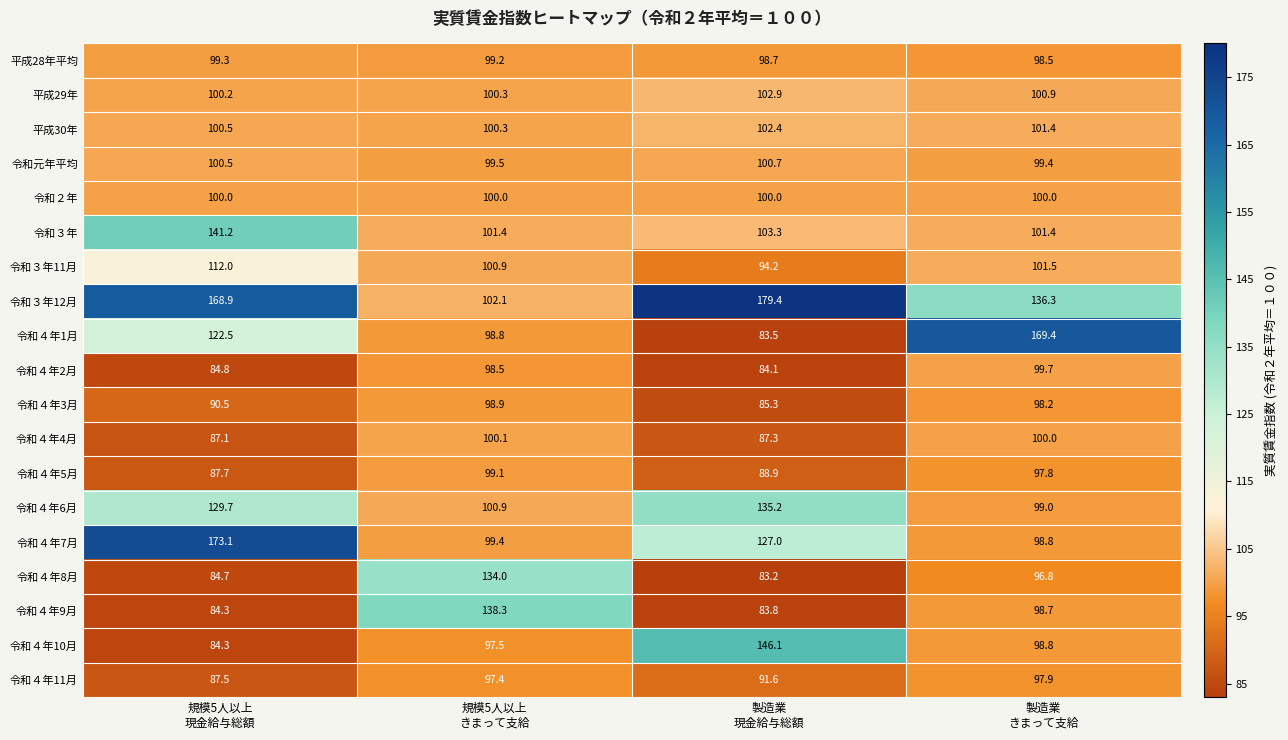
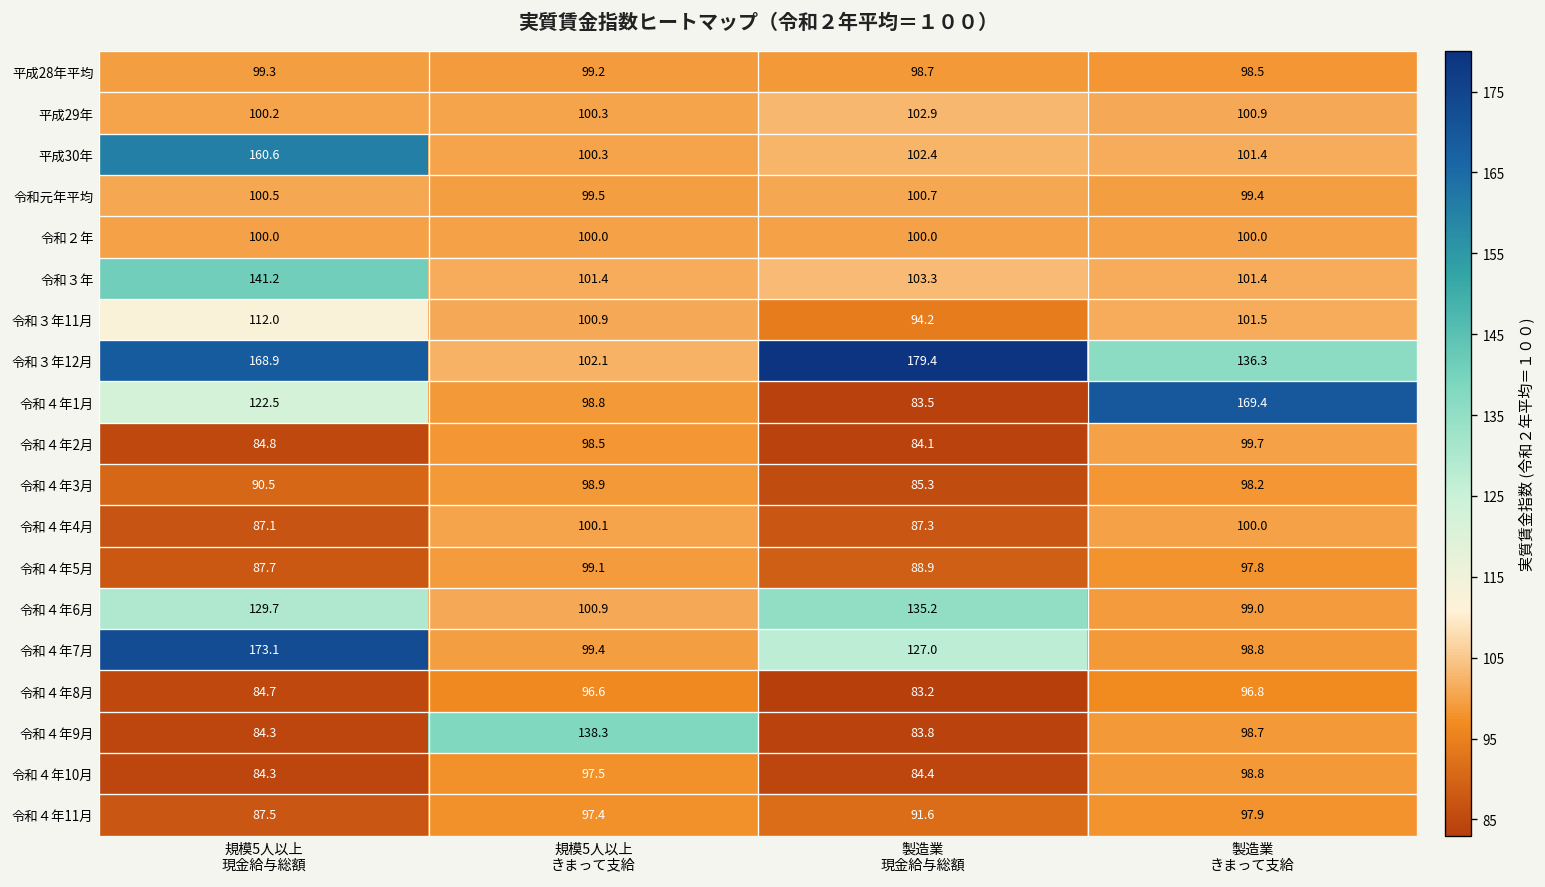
  {
    "平成28年平均": {
      "規模5人以上 現金給与総額": 99.3,
      "規模5人以上 きまって支給": 99.2,
      "製造業 現金給与総額": 98.7,
      "製造業 きまって支給": 98.5
    },
    "平成29年": {
      "規模5人以上 現金給与総額": 100.2,
      "規模5人以上 きまって支給": 100.3,
      "製造業 現金給与総額": 102.9,
      "製造業 きまって支給": 100.9
    },
    "平成30年": {
-     "規模5人以上 現金給与総額": 100.5,
+     "規模5人以上 現金給与総額": 160.6,
      "規模5人以上 きまって支給": 100.3,
      "製造業 現金給与総額": 102.4,
      "製造業 きまって支給": 101.4
    },
    "令和元年平均": {
      "規模5人以上 現金給与総額": 100.5,
      "規模5人以上 きまって支給": 99.5,
      "製造業 現金給与総額": 100.7,
      "製造業 きまって支給": 99.4
    },
    "令和２年": {
      "規模5人以上 現金給与総額": 100.0,
      "規模5人以上 きまって支給": 100.0,
      "製造業 現金給与総額": 100.0,
      "製造業 きまって支給": 100.0
    },
    "令和３年": {
      "規模5人以上 現金給与総額": 141.2,
      "規模5人以上 きまって支給": 101.4,
      "製造業 現金給与総額": 103.3,
      "製造業 きまって支給": 101.4
    },
    "令和３年11月": {
      "規模5人以上 現金給与総額": 112.0,
      "規模5人以上 きまって支給": 100.9,
      "製造業 現金給与総額": 94.2,
      "製造業 きまって支給": 101.5
    },
    "令和３年12月": {
      "規模5人以上 現金給与総額": 168.9,
      "規模5人以上 きまって支給": 102.1,
      "製造業 現金給与総額": 179.4,
      "製造業 きまって支給": 136.3
    },
    "令和４年1月": {
      "規模5人以上 現金給与総額": 122.5,
      "規模5人以上 きまって支給": 98.8,
      "製造業 現金給与総額": 83.5,
      "製造業 きまって支給": 169.4
    },
    "令和４年2月": {
      "規模5人以上 現金給与総額": 84.8,
      "規模5人以上 きまって支給": 98.5,
      "製造業 現金給与総額": 84.1,
      "製造業 きまって支給": 99.7
    },
    "令和４年3月": {
      "規模5人以上 現金給与総額": 90.5,
      "規模5人以上 きまって支給": 98.9,
      "製造業 現金給与総額": 85.3,
      "製造業 きまって支給": 98.2
    },
    "令和４年4月": {
      "規模5人以上 現金給与総額": 87.1,
      "規模5人以上 きまって支給": 100.1,
      "製造業 現金給与総額": 87.3,
      "製造業 きまって支給": 100.0
    },
    "令和４年5月": {
      "規模5人以上 現金給与総額": 87.7,
      "規模5人以上 きまって支給": 99.1,
      "製造業 現金給与総額": 88.9,
      "製造業 きまって支給": 97.8
    },
    "令和４年6月": {
      "規模5人以上 現金給与総額": 129.7,
      "規模5人以上 きまって支給": 100.9,
      "製造業 現金給与総額": 135.2,
      "製造業 きまって支給": 99.0
    },
    "令和４年7月": {
      "規模5人以上 現金給与総額": 173.1,
      "規模5人以上 きまって支給": 99.4,
      "製造業 現金給与総額": 127.0,
      "製造業 きまって支給": 98.8
    },
    "令和４年8月": {
      "規模5人以上 現金給与総額": 84.7,
-     "規模5人以上 きまって支給": 134.0,
+     "規模5人以上 きまって支給": 96.6,
      "製造業 現金給与総額": 83.2,
      "製造業 きまって支給": 96.8
    },
    "令和４年9月": {
      "規模5人以上 現金給与総額": 84.3,
      "規模5人以上 きまって支給": 138.3,
      "製造業 現金給与総額": 83.8,
      "製造業 きまって支給": 98.7
    },
    "令和４年10月": {
      "規模5人以上 現金給与総額": 84.3,
      "規模5人以上 きまって支給": 97.5,
-     "製造業 現金給与総額": 146.1,
+     "製造業 現金給与総額": 84.4,
      "製造業 きまって支給": 98.8
    },
    "令和４年11月": {
      "規模5人以上 現金給与総額": 87.5,
      "規模5人以上 きまって支給": 97.4,
      "製造業 現金給与総額": 91.6,
      "製造業 きまって支給": 97.9
    }
  }
